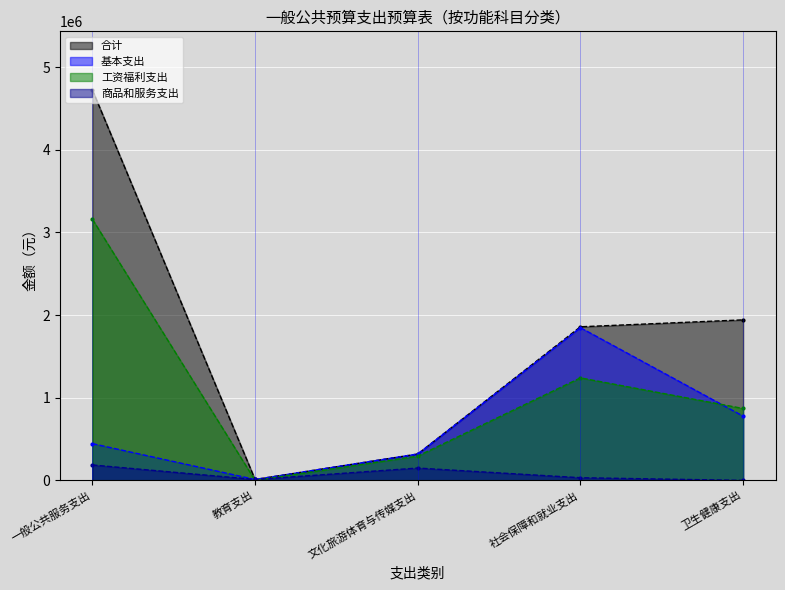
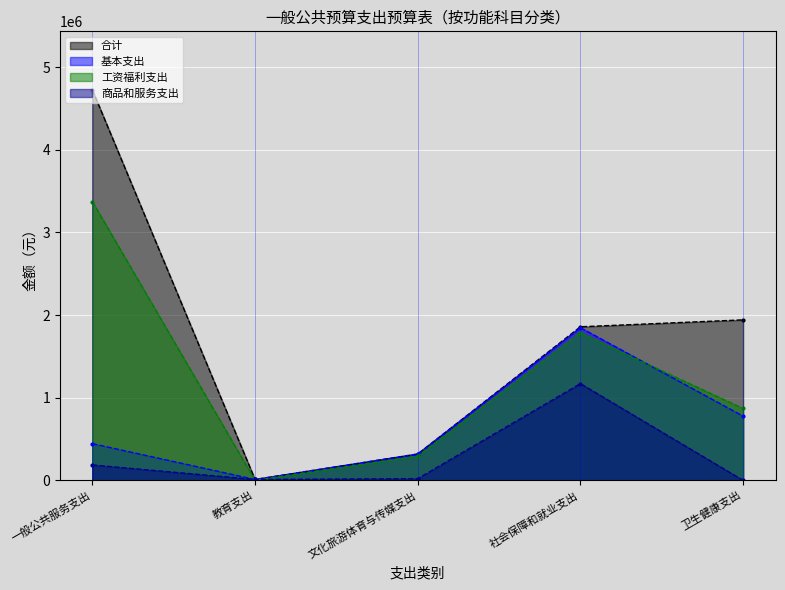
  {
    "合计": {
      "卫生健康支出": 1900000
    },
    "基本支出": {
      "一般公共服务支出": 400000,
      "卫生健康支出": 800000
    },
    "工资福利支出": {
-     "一般公共服务支出": 3200000,
-     "社会保障和就业支出": 1200000,
+     "一般公共服务支出": 3400000,
+     "社会保障和就业支出": 1800000,
      "卫生健康支出": 900000
    },
    "商品和服务支出": {
      "一般公共服务支出": 200000,
-     "文化旅游体育与传媒支出": 100000,
-     "社会保障和就业支出": 0,
+     "文化旅游体育与传媒支出": 0,
+     "社会保障和就业支出": 1200000,
      "卫生健康支出": 0
    }
  }
